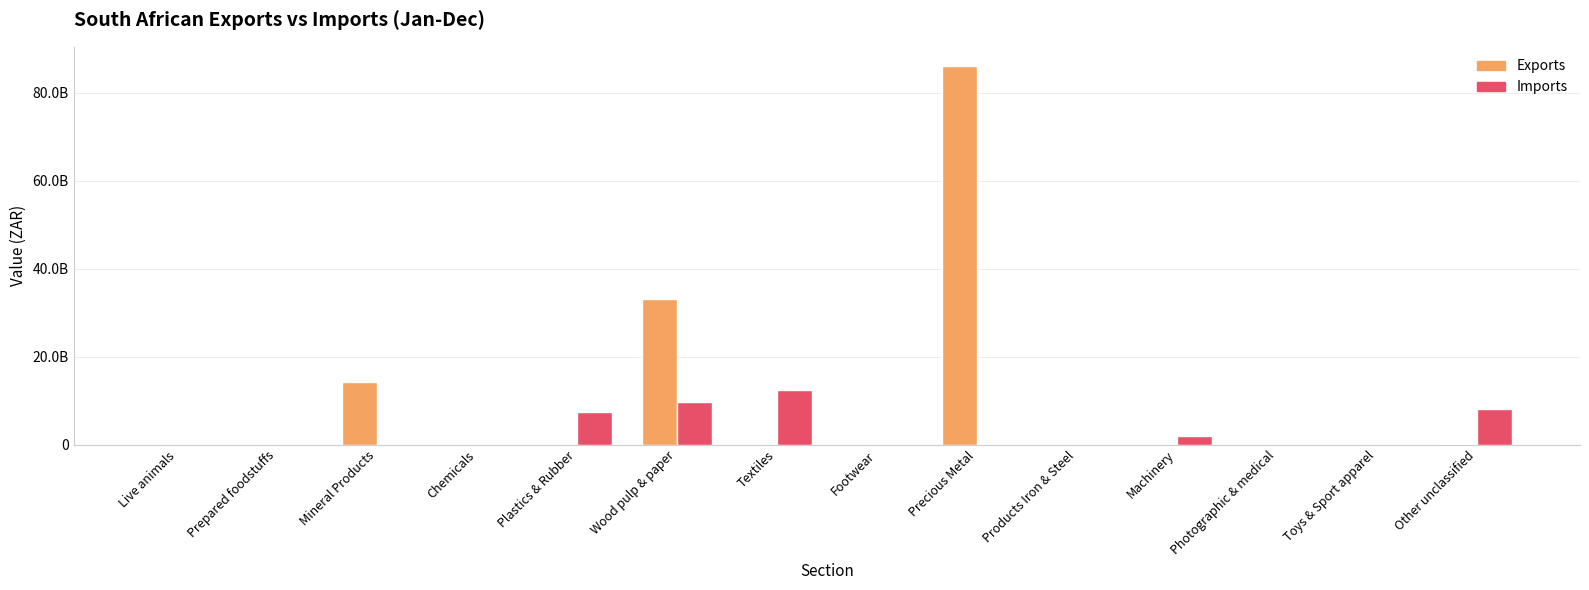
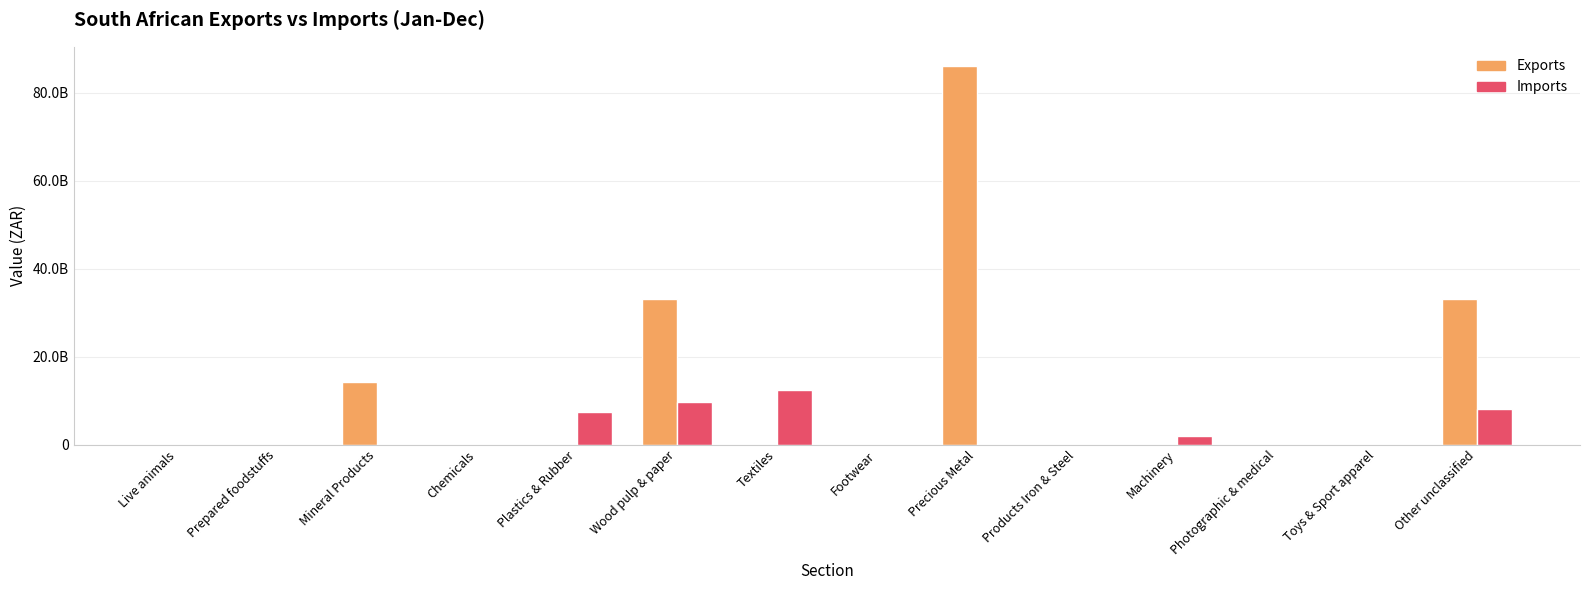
  {
    "Exports": {
      "Mineral Products": 14000000000,
      "Wood pulp & paper": 33000000000,
      "Precious Metal": 86000000000,
-     "Other unclassified": 0
+     "Other unclassified": 33000000000
    },
    "Imports": {
      "Plastics & Rubber": 7000000000,
      "Wood pulp & paper": 10000000000,
      "Textiles": 12000000000,
      "Machinery": 2000000000,
      "Other unclassified": 8000000000
    }
  }
